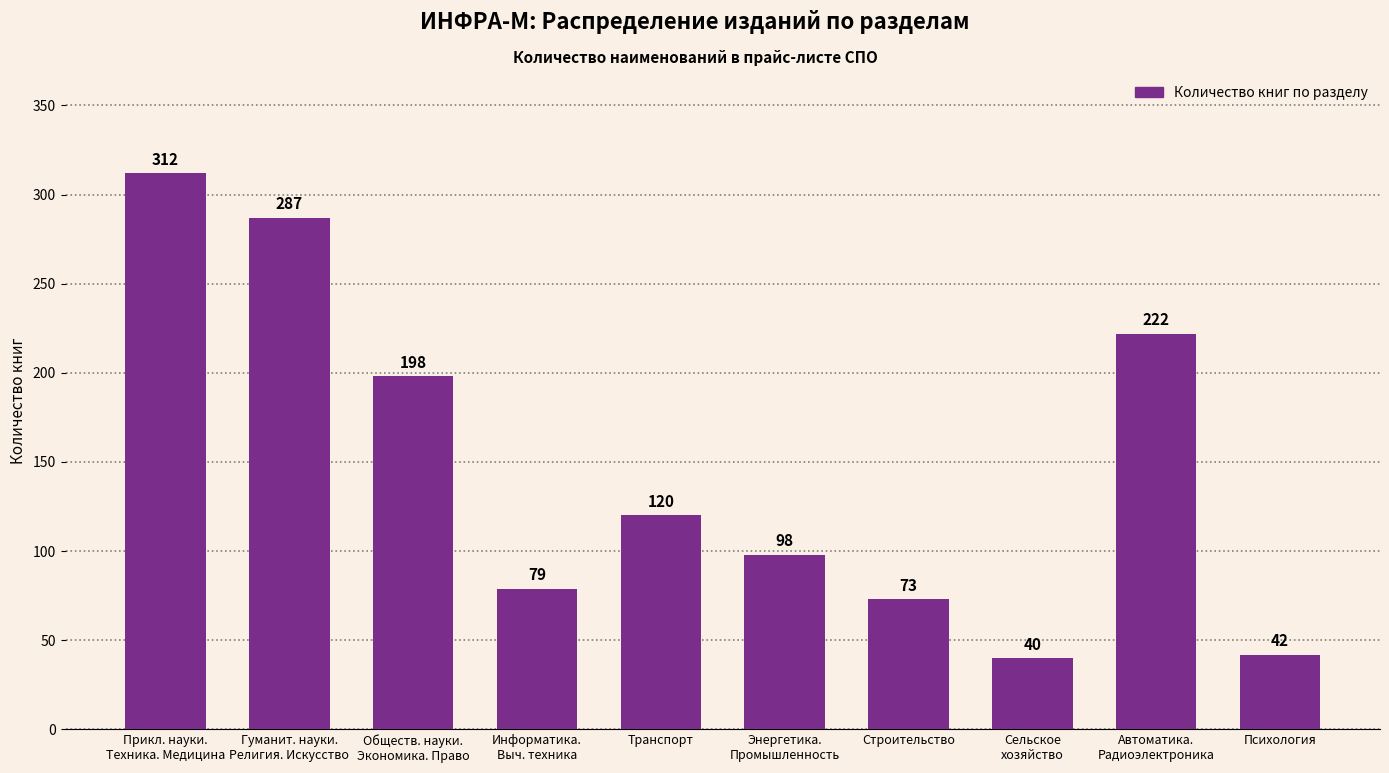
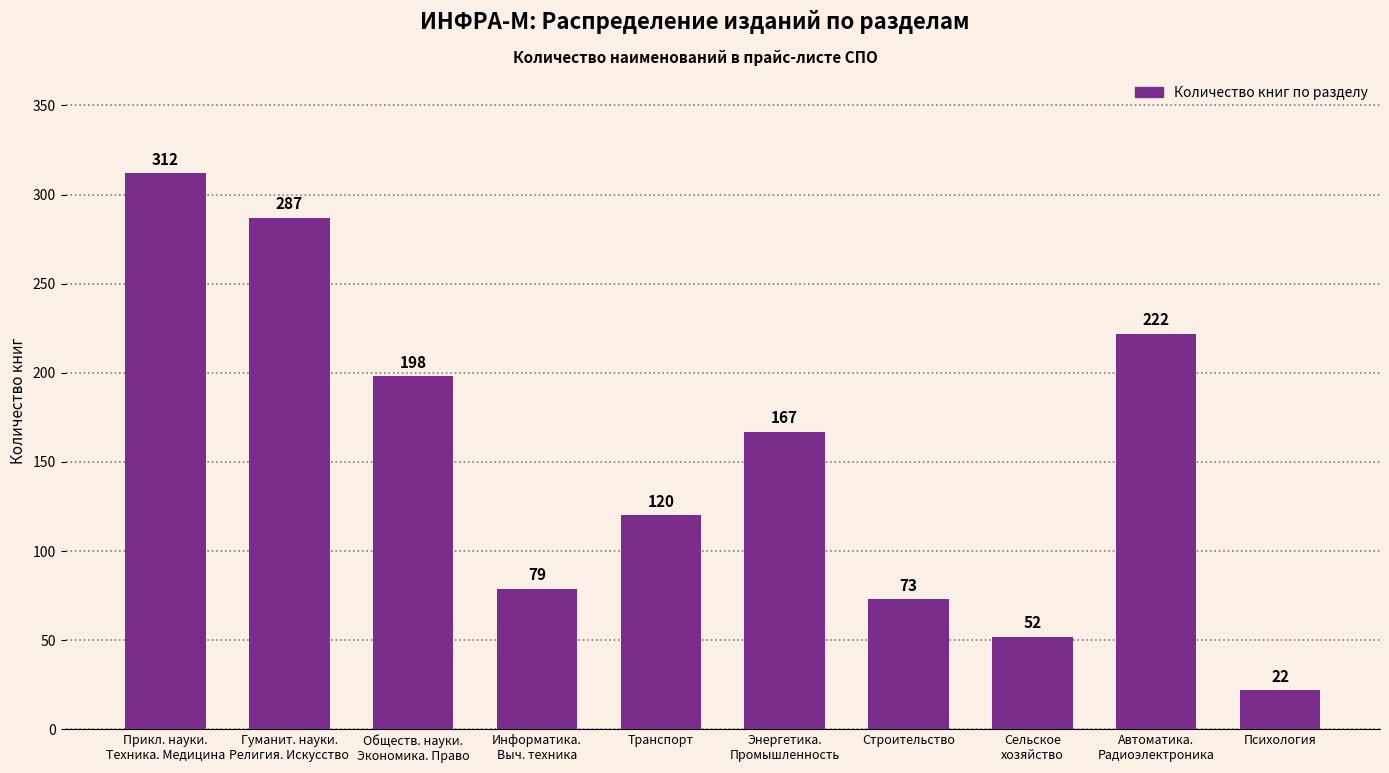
  {
    "Прикл. науки. Техника. Медицина": 312,
    "Гуманит. науки. Религия. Искусство": 287,
    "Обществ. науки. Экономика. Право": 198,
    "Информатика. Выч. техника": 79,
    "Транспорт": 120,
-   "Энергетика. Промышленность": 98,
+   "Энергетика. Промышленность": 167,
    "Строительство": 73,
-   "Сельское хозяйство": 40,
+   "Сельское хозяйство": 52,
    "Автоматика. Радиоэлектроника": 222,
-   "Психология": 42
+   "Психология": 22
  }
